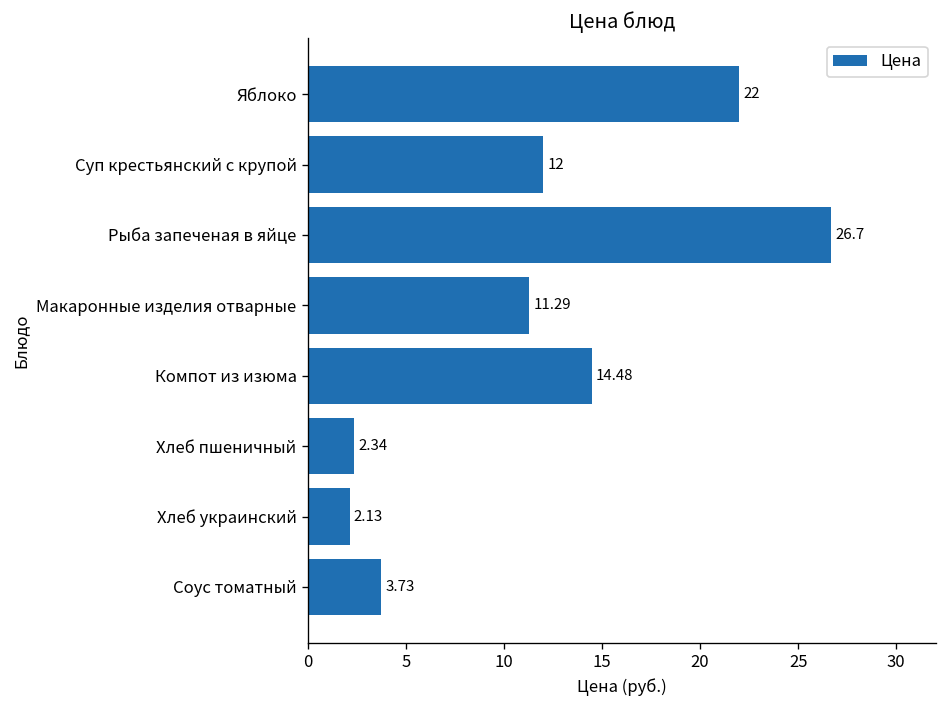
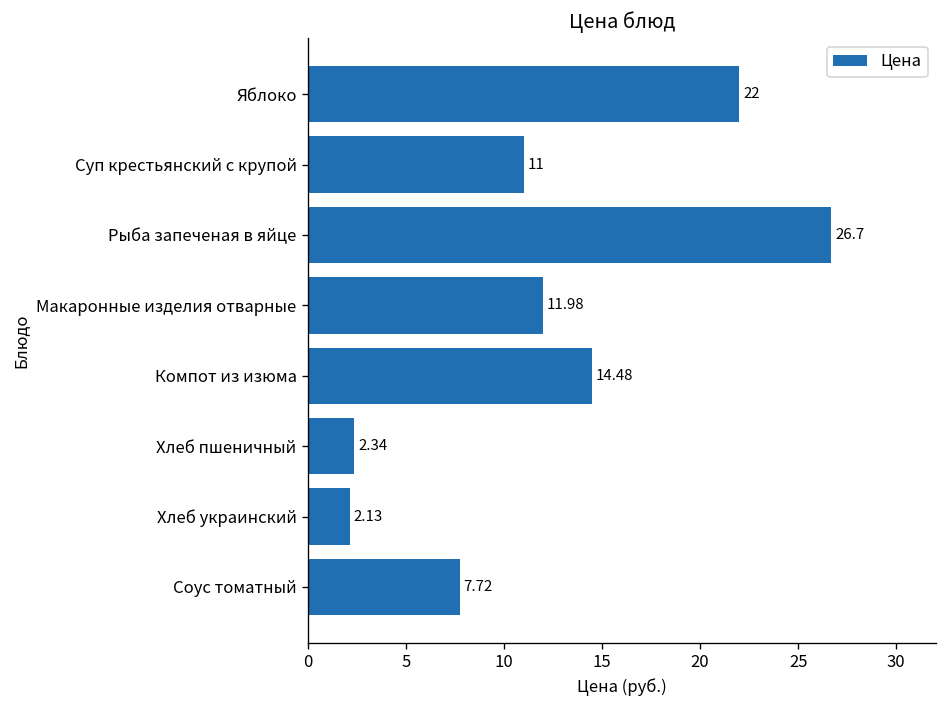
  {
    "Яблоко": 22,
-   "Суп крестьянский с крупой": 12,
+   "Суп крестьянский с крупой": 11,
    "Рыба запеченая в яйце": 26.7,
-   "Макаронные изделия отварные": 11.29,
+   "Макаронные изделия отварные": 11.98,
    "Компот из изюма": 14.48,
    "Хлеб пшеничный": 2.34,
    "Хлеб украинский": 2.13,
-   "Соус томатный": 3.73
+   "Соус томатный": 7.72
  }
